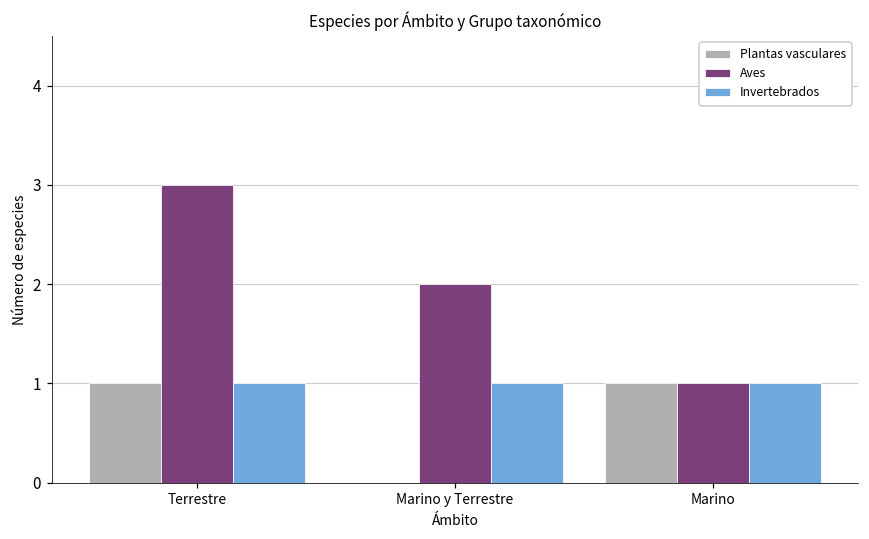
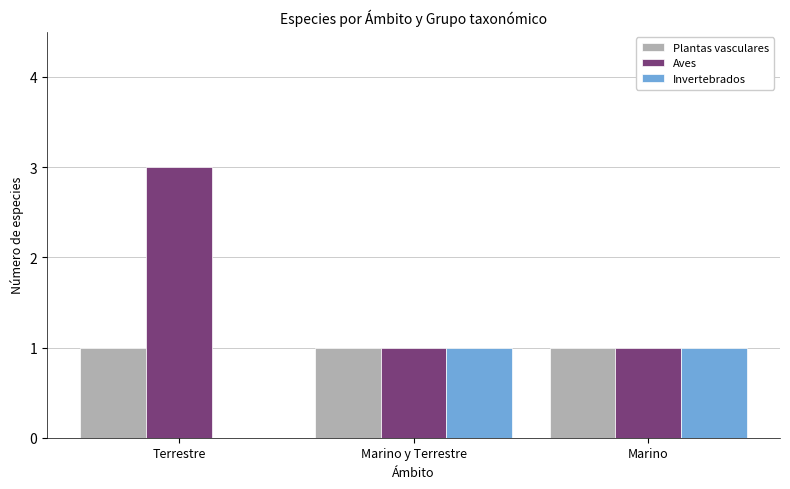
  {
    "Plantas vasculares": {
      "Terrestre": 1,
-     "Marino y Terrestre": 0,
+     "Marino y Terrestre": 1,
      "Marino": 1
    },
    "Aves": {
      "Terrestre": 3,
-     "Marino y Terrestre": 2,
+     "Marino y Terrestre": 1,
      "Marino": 1
    },
    "Invertebrados": {
-     "Terrestre": 1,
+     "Terrestre": 0,
      "Marino y Terrestre": 1,
      "Marino": 1
    }
  }
